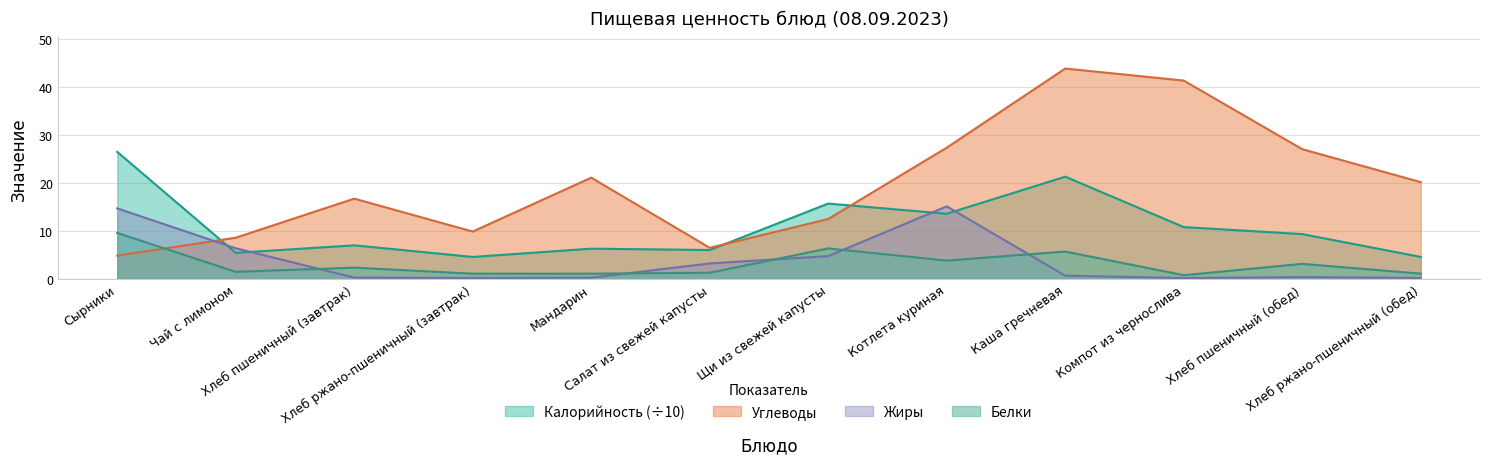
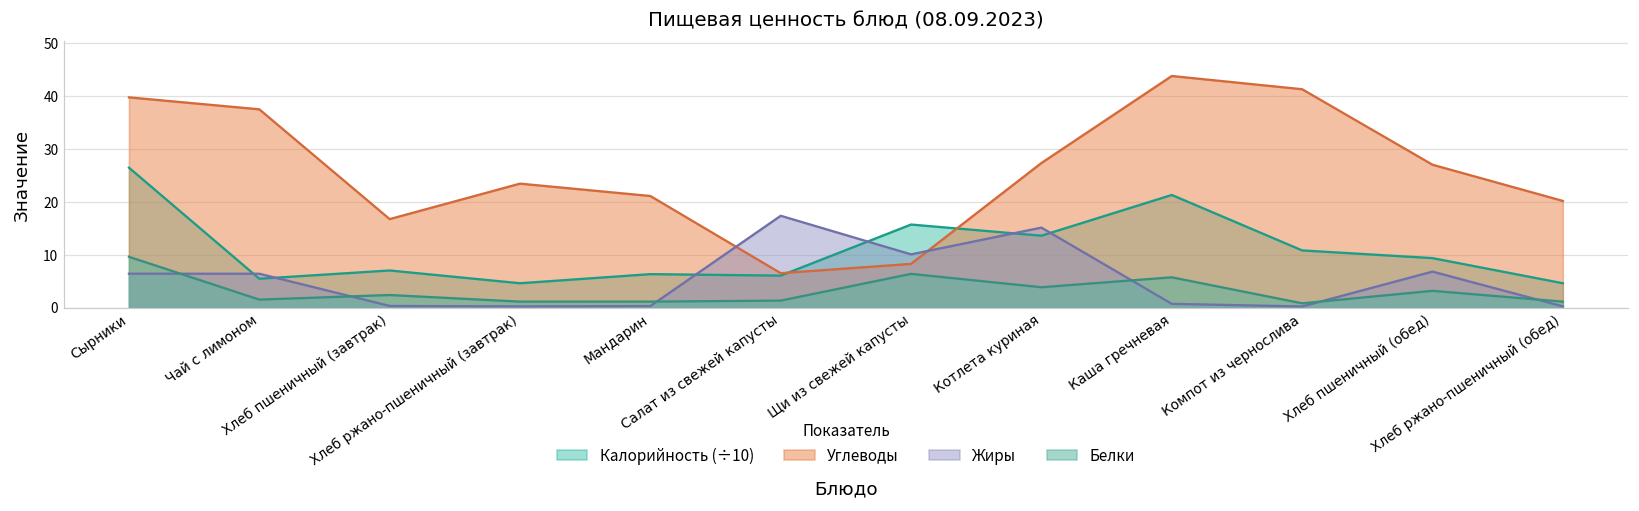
  {
    "Углеводы": {
-     "Сырники": 5,
-     "Чай с лимоном": 9,
+     "Сырники": 40,
+     "Чай с лимоном": 38,
      "Хлеб пшеничный (завтрак)": 17,
-     "Хлеб ржано-пшеничный (завтрак)": 10,
+     "Хлеб ржано-пшеничный (завтрак)": 23,
      "Мандарин": 21,
-     "Щи из свежей капусты": 12,
+     "Щи из свежей капусты": 8,
      "Котлета куриная": 27,
      "Каша гречневая": 44,
      "Компот из чернослива": 41,
      "Хлеб пшеничный (обед)": 27,
      "Хлеб ржано-пшеничный (обед)": 20
    },
    "Жиры": {
-     "Сырники": 15,
+     "Сырники": 6,
      "Чай с лимоном": 6,
      "Хлеб пшеничный (завтрак)": 0,
      "Хлеб ржано-пшеничный (завтрак)": 0,
      "Мандарин": 0,
-     "Салат из свежей капусты": 3,
-     "Щи из свежей капусты": 5,
+     "Салат из свежей капусты": 17,
+     "Щи из свежей капусты": 10,
      "Котлета куриная": 15,
      "Каша гречневая": 1,
      "Компот из чернослива": 0,
-     "Хлеб пшеничный (обед)": 0,
+     "Хлеб пшеничный (обед)": 7,
      "Хлеб ржано-пшеничный (обед)": 0
    }
  }
